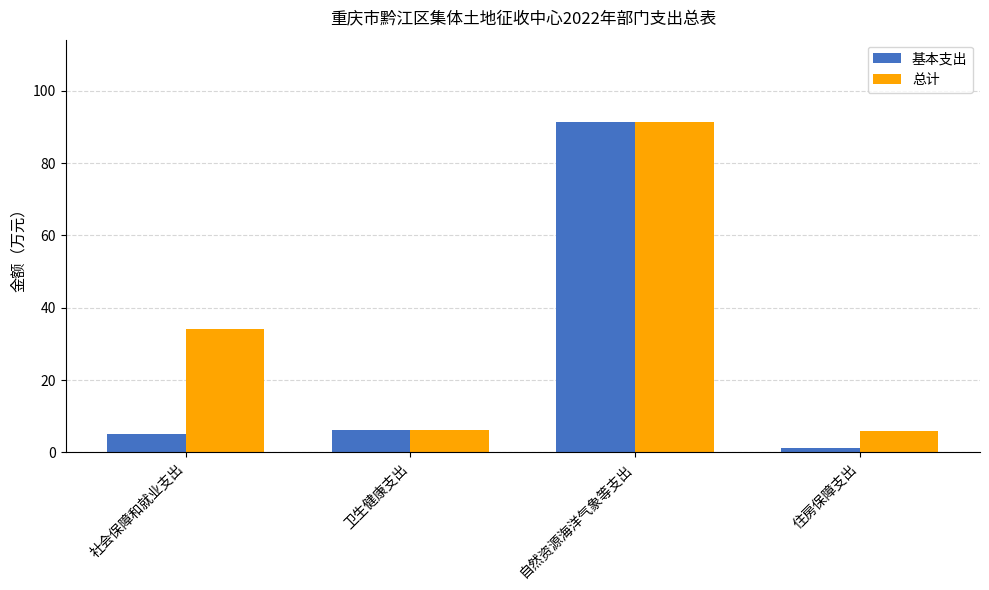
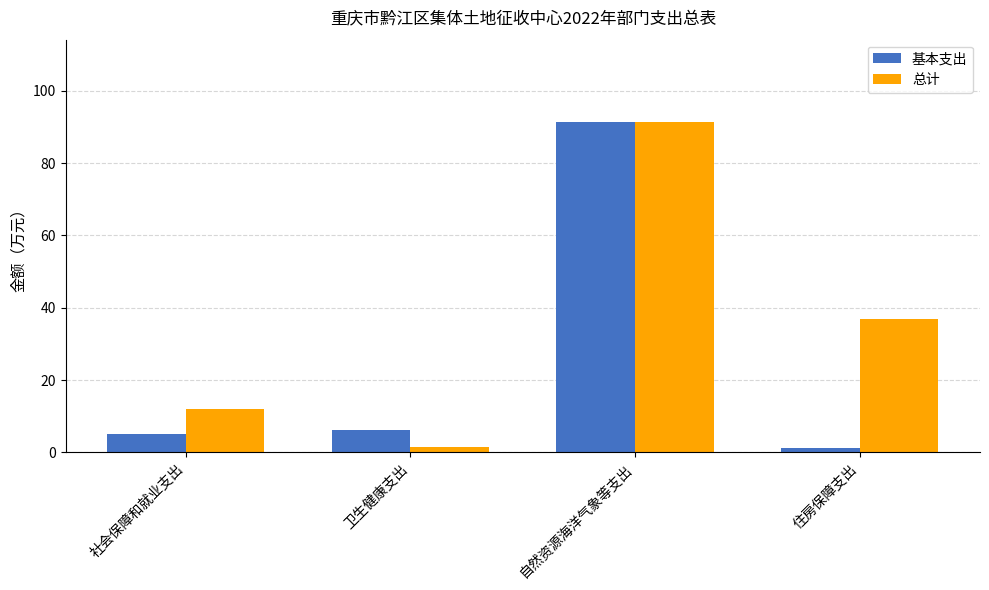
  {
    "基本支出": {
      "社会保障和就业支出": 5,
      "卫生健康支出": 6,
      "自然资源海洋气象等支出": 91,
      "住房保障支出": 1
    },
    "总计": {
-     "社会保障和就业支出": 34,
-     "卫生健康支出": 6,
+     "社会保障和就业支出": 12,
+     "卫生健康支出": 2,
      "自然资源海洋气象等支出": 91,
-     "住房保障支出": 6
+     "住房保障支出": 37
    }
  }
